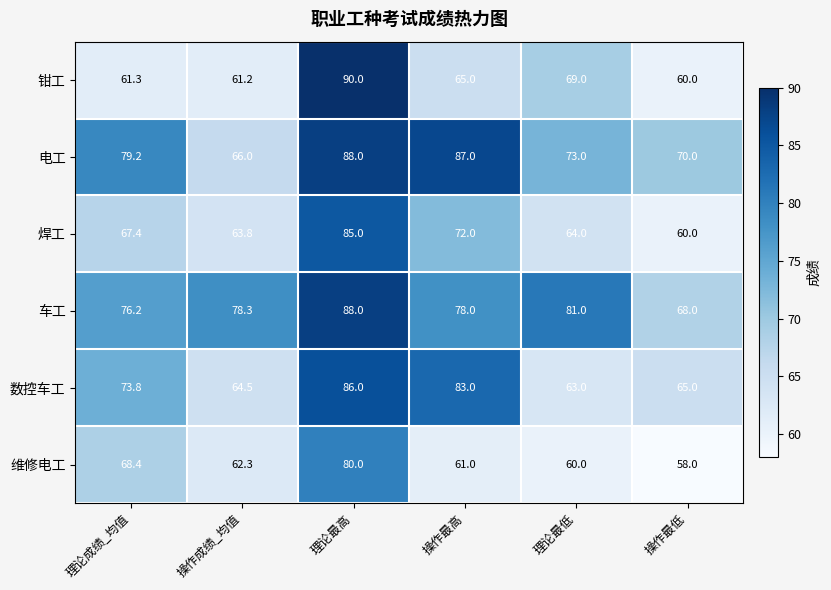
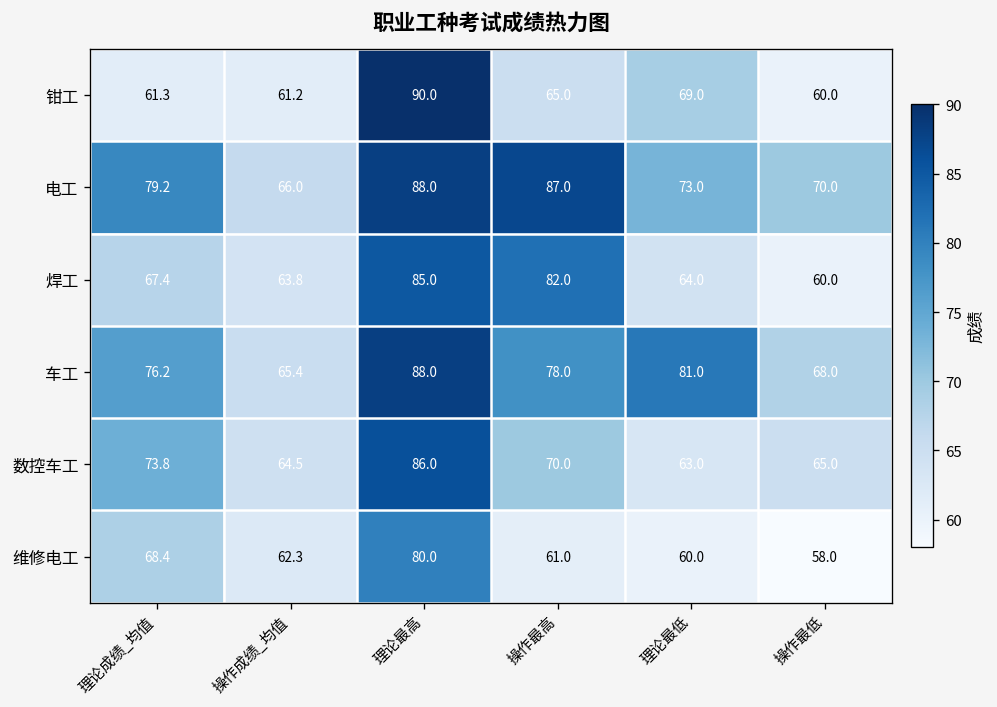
  {
    "钳工": {
      "理论成绩_均值": 61.3,
      "操作成绩_均值": 61.2,
      "理论最高": 90.0,
      "操作最高": 65.0,
      "理论最低": 69.0,
      "操作最低": 60.0
    },
    "电工": {
      "理论成绩_均值": 79.2,
      "操作成绩_均值": 66.0,
      "理论最高": 88.0,
      "操作最高": 87.0,
      "理论最低": 73.0,
      "操作最低": 70.0
    },
    "焊工": {
      "理论成绩_均值": 67.4,
      "理论最高": 85.0,
-     "操作最高": 72.0,
+     "操作最高": 82.0,
      "操作最低": 60.0
    },
    "车工": {
      "理论成绩_均值": 76.2,
-     "操作成绩_均值": 78.3,
+     "操作成绩_均值": 65.4,
      "理论最高": 88.0,
      "操作最高": 78.0,
      "理论最低": 81.0,
      "操作最低": 68.0
    },
    "数控车工": {
      "理论成绩_均值": 73.8,
      "操作成绩_均值": 64.5,
      "理论最高": 86.0,
-     "操作最高": 83.0,
+     "操作最高": 70.0,
      "操作最低": 65.0
    },
    "维修电工": {
      "理论成绩_均值": 68.4,
      "操作成绩_均值": 62.3,
      "理论最高": 80.0,
      "操作最高": 61.0,
      "理论最低": 60.0,
      "操作最低": 58.0
    }
  }
